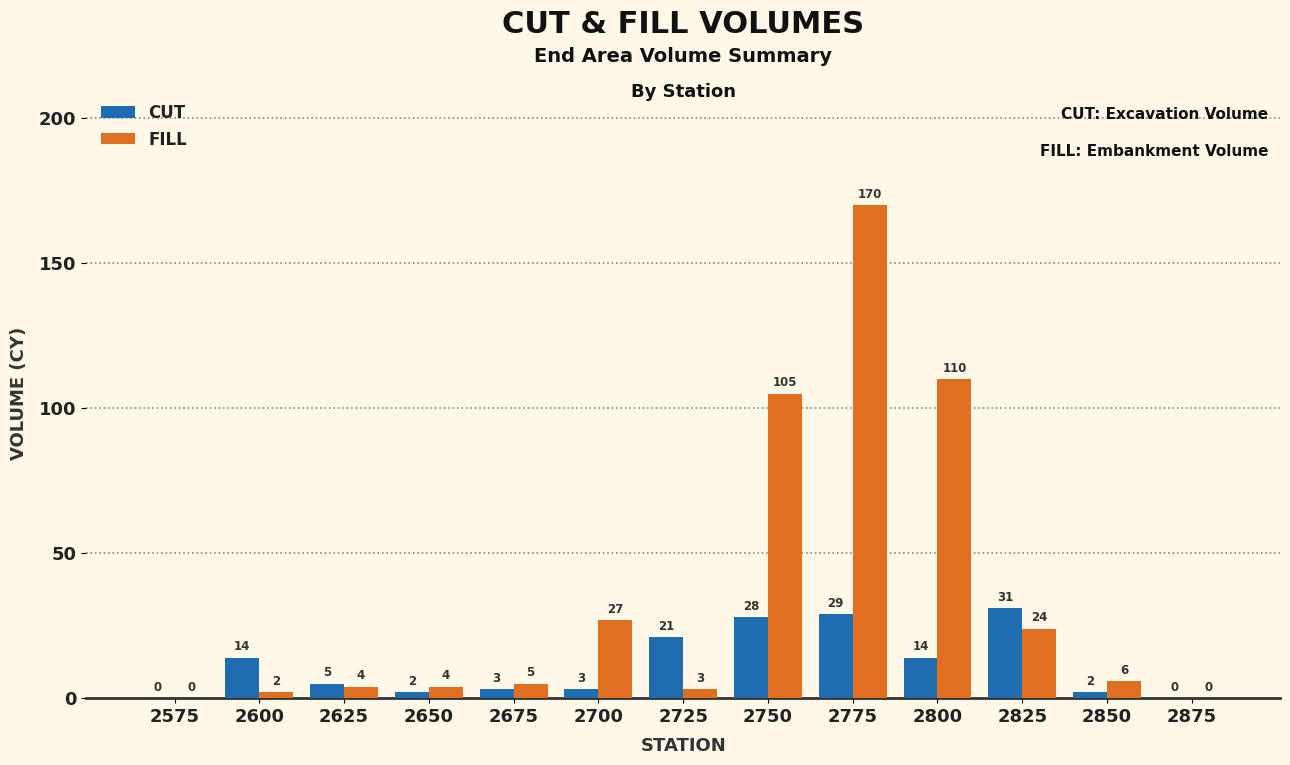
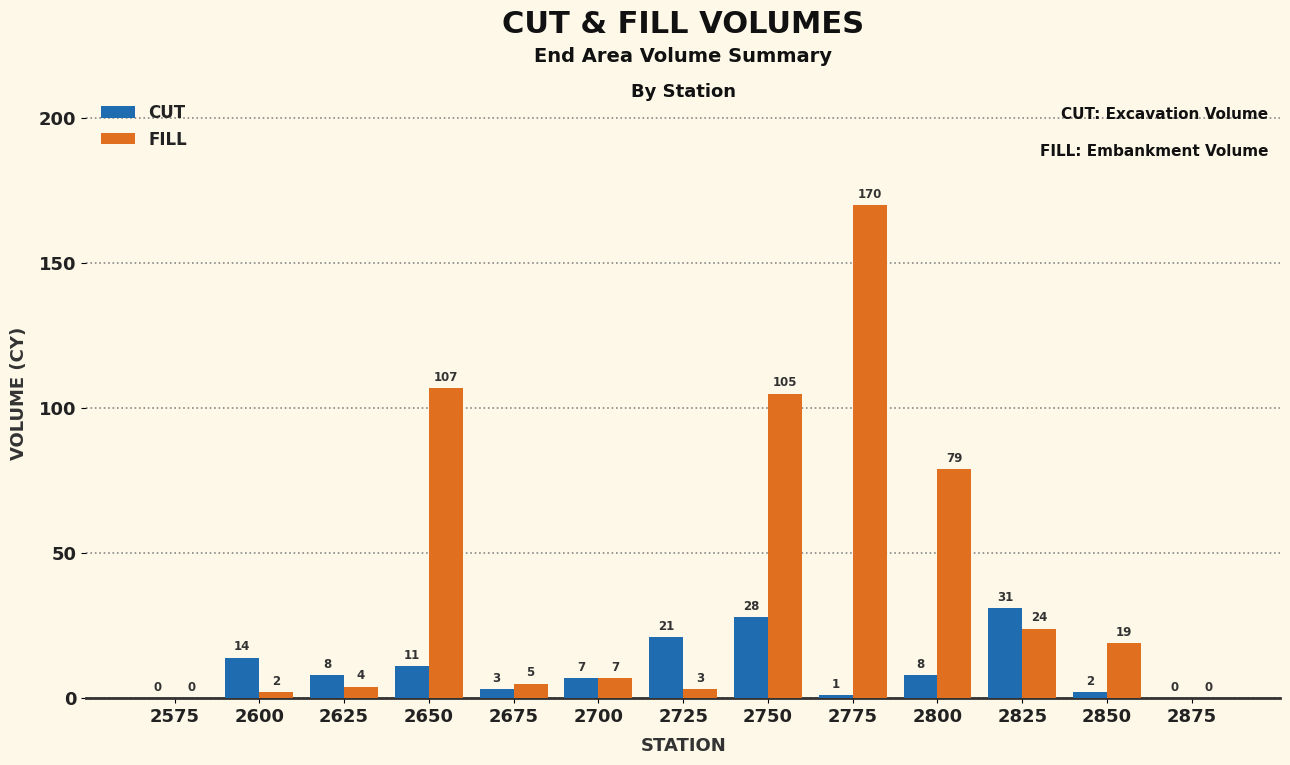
  {
    "CUT": {
      "2575": 0,
      "2600": 14,
-     "2625": 5,
-     "2650": 2,
+     "2625": 8,
+     "2650": 11,
      "2675": 3,
-     "2700": 3,
+     "2700": 7,
      "2725": 21,
      "2750": 28,
-     "2775": 29,
-     "2800": 14,
+     "2775": 1,
+     "2800": 8,
      "2825": 31,
      "2850": 2,
      "2875": 0
    },
    "FILL": {
      "2575": 0,
      "2600": 2,
      "2625": 4,
-     "2650": 4,
+     "2650": 107,
      "2675": 5,
-     "2700": 27,
+     "2700": 7,
      "2725": 3,
      "2750": 105,
      "2775": 170,
-     "2800": 110,
+     "2800": 79,
      "2825": 24,
-     "2850": 6,
+     "2850": 19,
      "2875": 0
    }
  }
